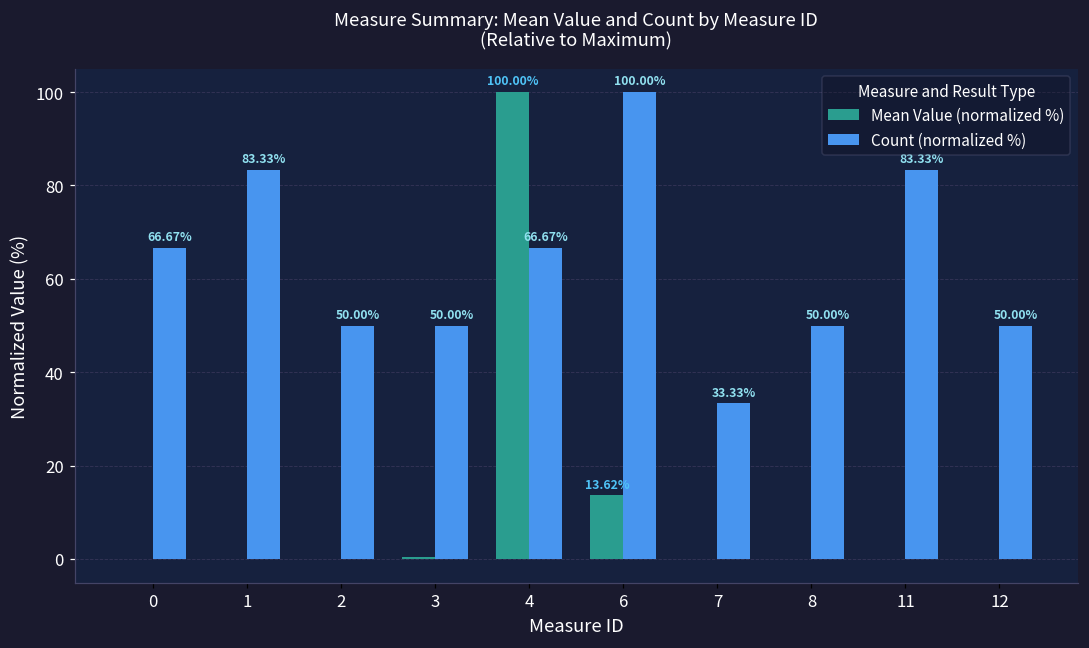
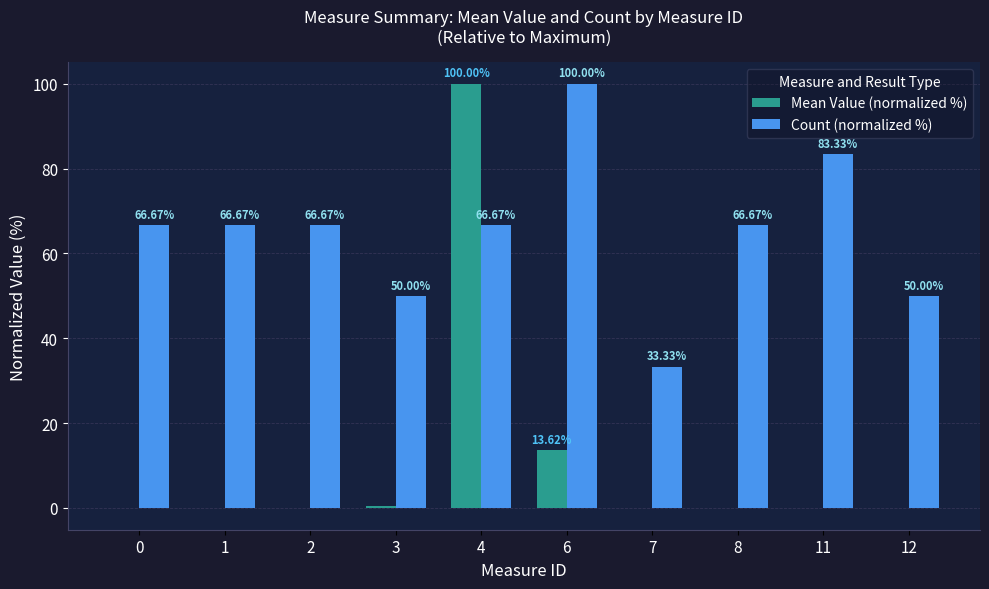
  {
    "Mean Value (normalized %)": {
      "4": "100.00%",
      "6": "13.62%"
    },
    "Count (normalized %)": {
      "0": "66.67%",
-     "1": "83.33%",
-     "2": "50.00%",
+     "1": "66.67%",
+     "2": "66.67%",
      "3": "50.00%",
      "4": "66.67%",
      "6": "100.00%",
      "7": "33.33%",
-     "8": "50.00%",
+     "8": "66.67%",
      "12": "50.00%"
    }
  }
